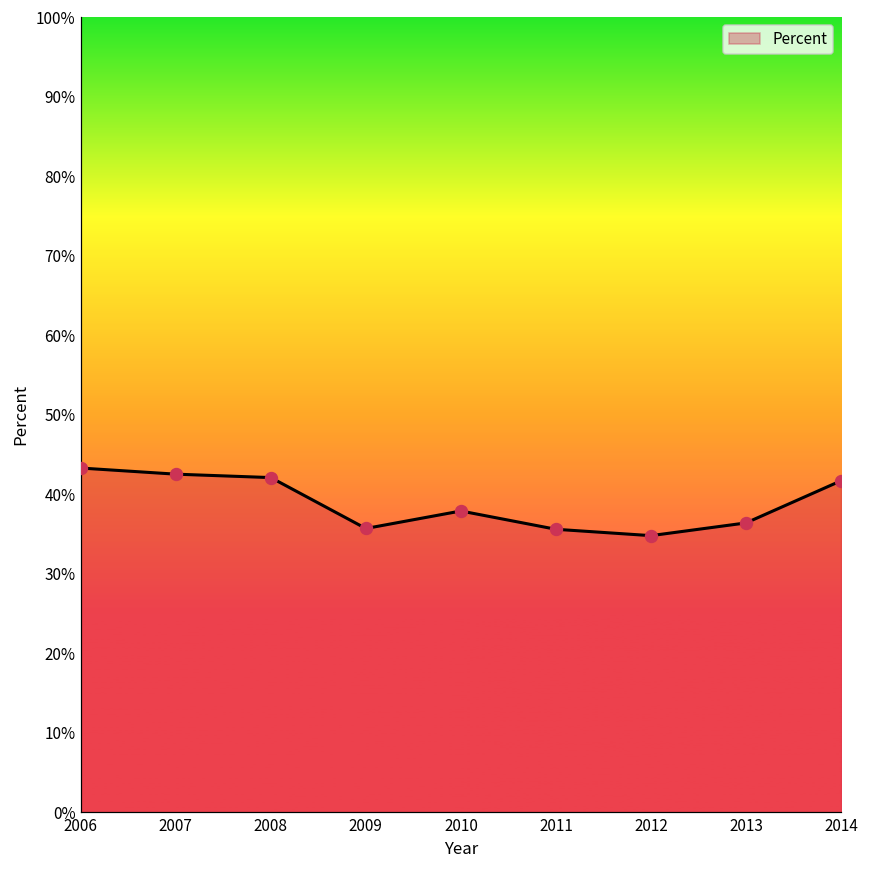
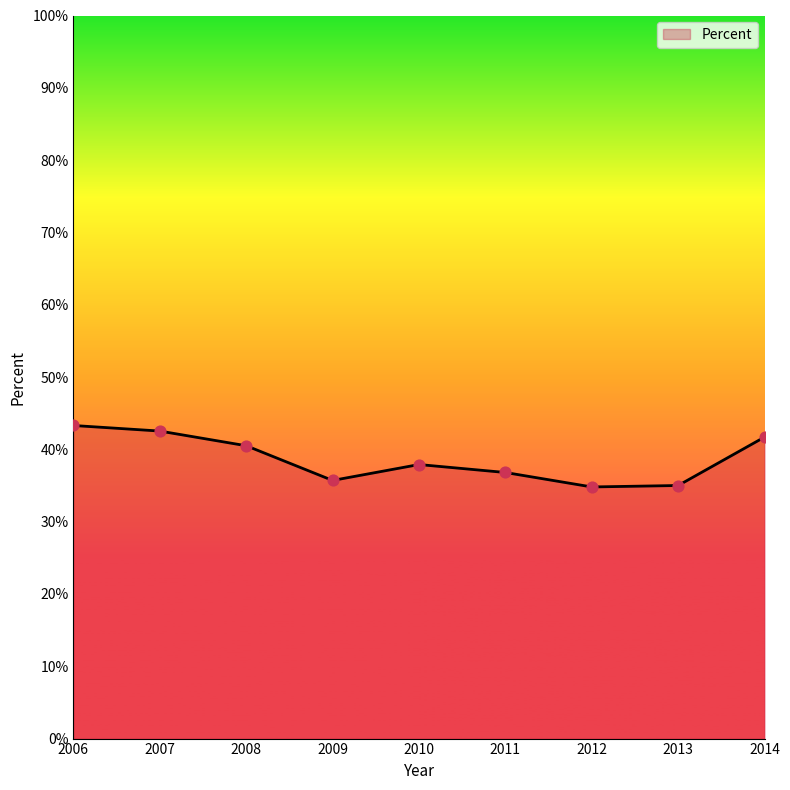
  {
    "2006": "43%",
    "2007": "43%",
-   "2008": "42%",
+   "2008": "41%",
    "2009": "36%",
    "2010": "38%",
-   "2011": "36%",
+   "2011": "37%",
    "2012": "35%",
-   "2013": "36%",
+   "2013": "35%",
    "2014": "42%"
  }
